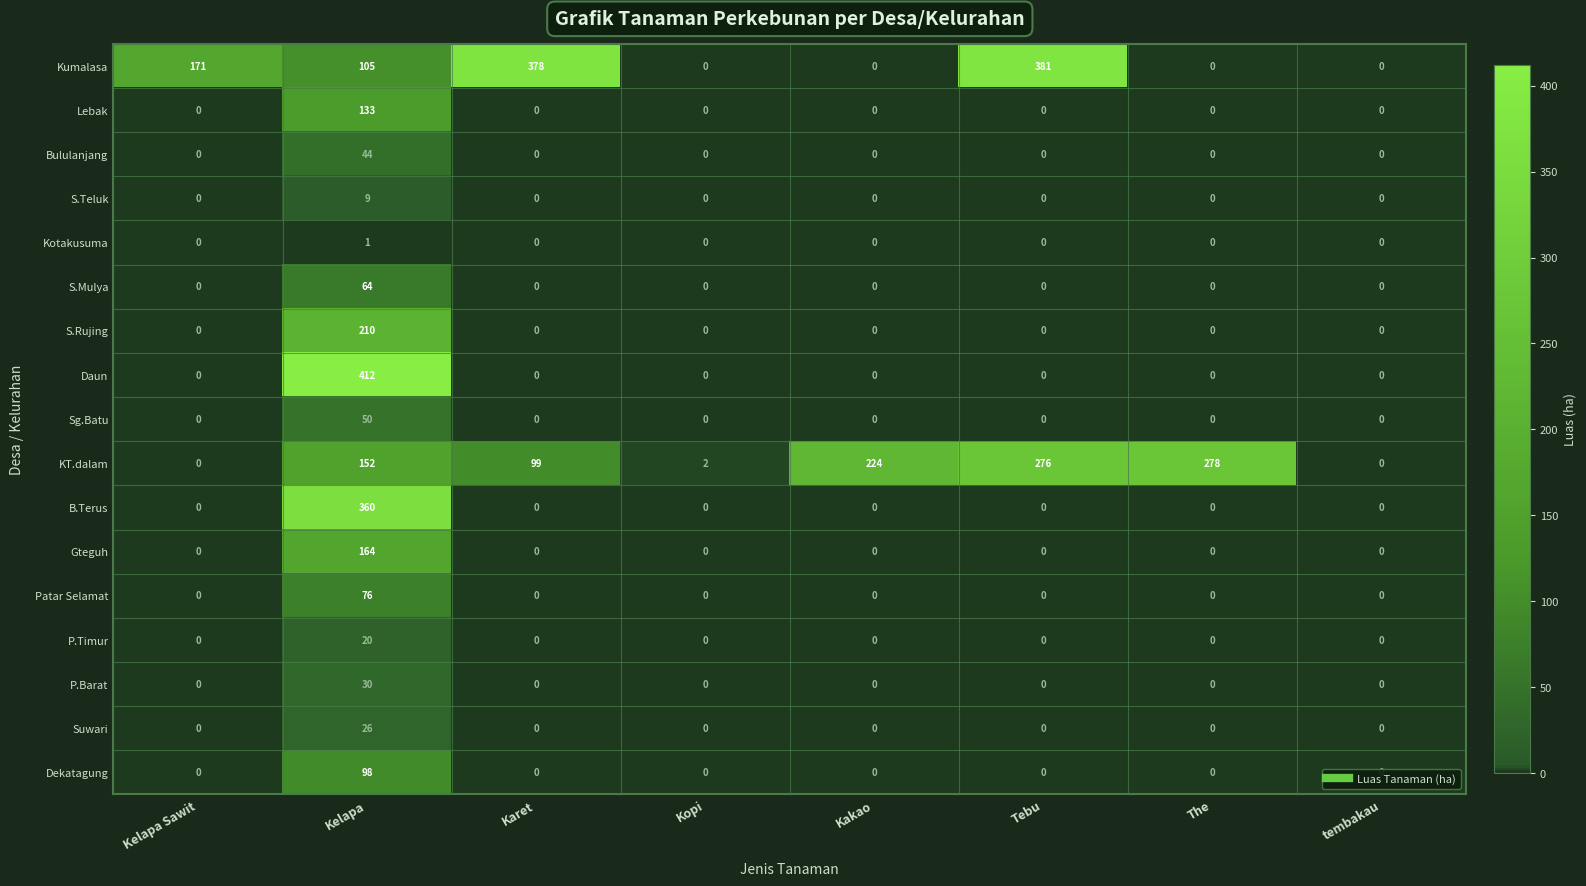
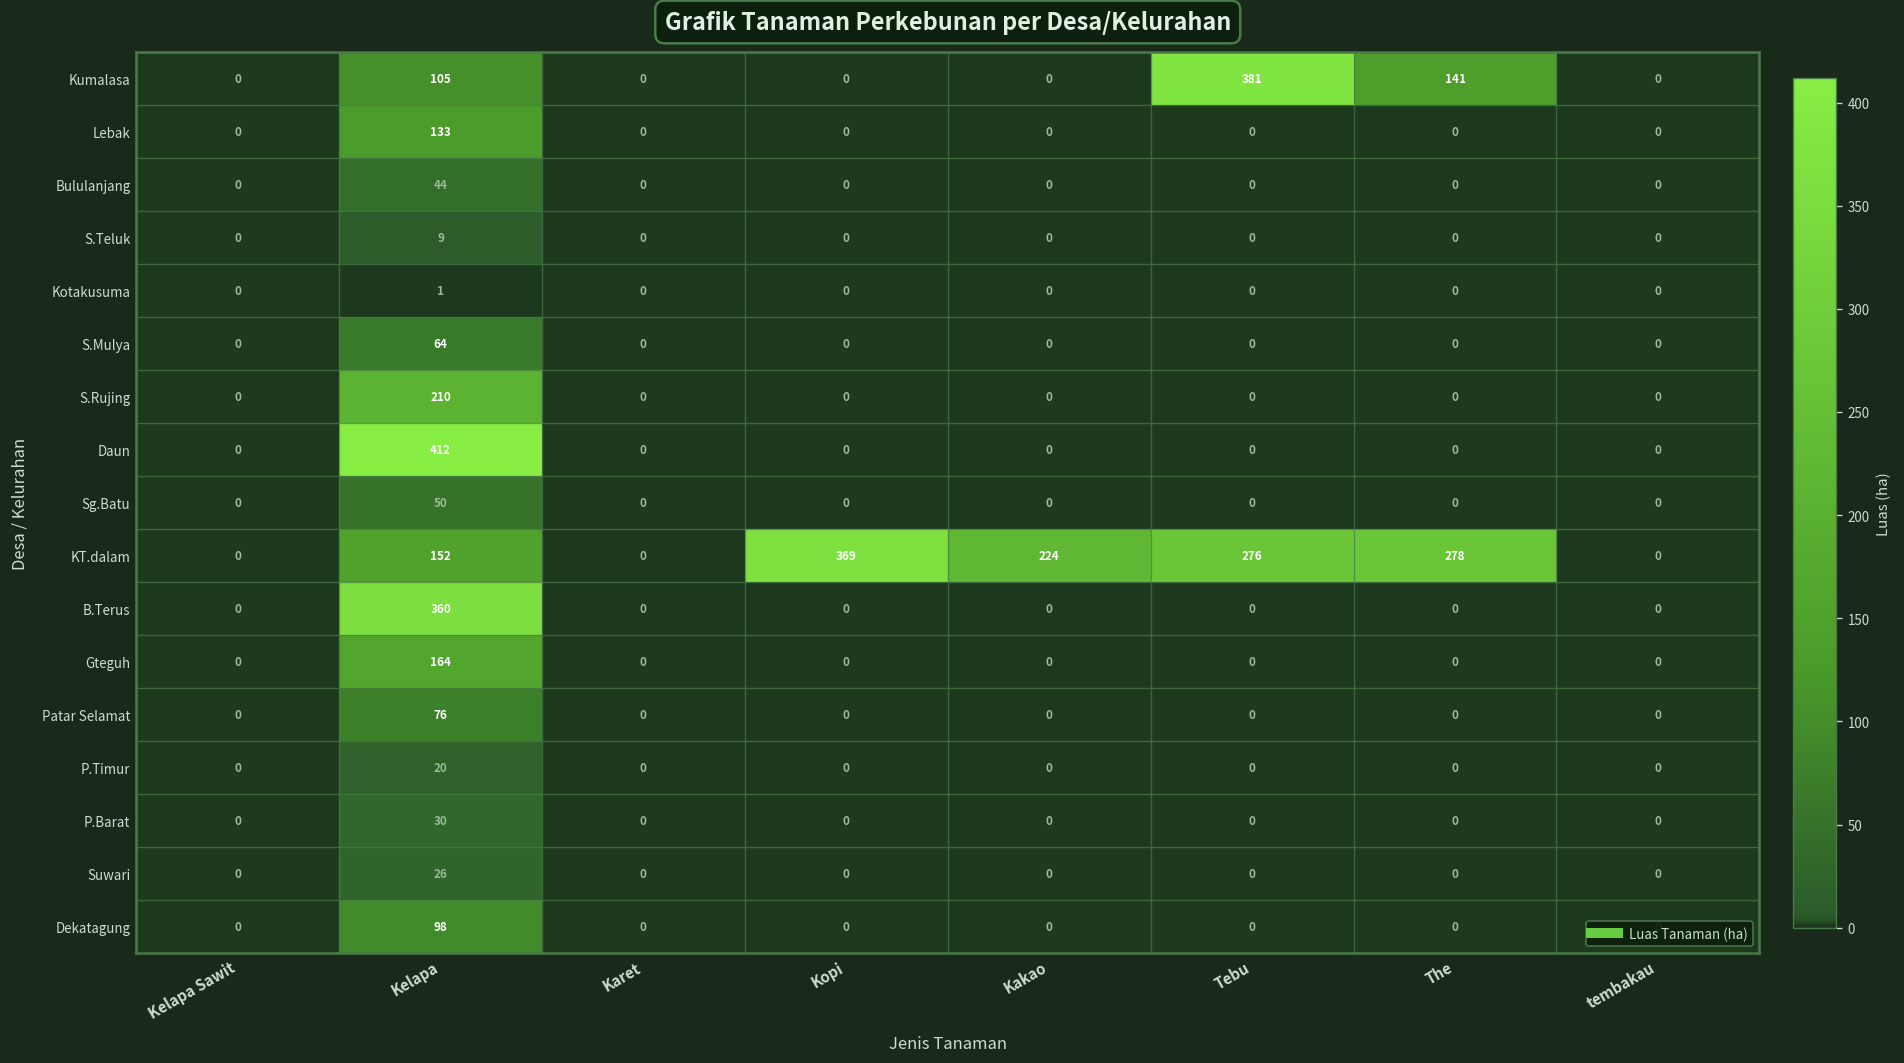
  {
    "Kumalasa": {
-     "Kelapa Sawit": 171,
+     "Kelapa Sawit": 0,
      "Kelapa": 105,
-     "Karet": 378,
+     "Karet": 0,
      "Kopi": 0,
      "Kakao": 0,
      "Tebu": 381,
-     "The": 0,
+     "The": 141,
      "tembakau": 0
    },
    "Lebak": {
      "Kelapa Sawit": 0,
      "Kelapa": 133,
      "Karet": 0,
      "Kopi": 0,
      "Kakao": 0,
      "Tebu": 0,
      "The": 0,
      "tembakau": 0
    },
    "Bululanjang": {
      "Kelapa Sawit": 0,
      "Kelapa": 44,
      "Karet": 0,
      "Kopi": 0,
      "Kakao": 0,
      "Tebu": 0,
      "The": 0,
      "tembakau": 0
    },
    "S.Teluk": {
      "Kelapa Sawit": 0,
      "Kelapa": 9,
      "Karet": 0,
      "Kopi": 0,
      "Kakao": 0,
      "Tebu": 0,
      "The": 0,
      "tembakau": 0
    },
    "Kotakusuma": {
      "Kelapa Sawit": 0,
      "Kelapa": 1,
      "Karet": 0,
      "Kopi": 0,
      "Kakao": 0,
      "Tebu": 0,
      "The": 0,
      "tembakau": 0
    },
    "S.Mulya": {
      "Kelapa Sawit": 0,
      "Kelapa": 64,
      "Karet": 0,
      "Kopi": 0,
      "Kakao": 0,
      "Tebu": 0,
      "The": 0,
      "tembakau": 0
    },
    "S.Rujing": {
      "Kelapa Sawit": 0,
      "Kelapa": 210,
      "Karet": 0,
      "Kopi": 0,
      "Kakao": 0,
      "Tebu": 0,
      "The": 0,
      "tembakau": 0
    },
    "Daun": {
      "Kelapa Sawit": 0,
      "Kelapa": 412,
      "Karet": 0,
      "Kopi": 0,
      "Kakao": 0,
      "Tebu": 0,
      "The": 0,
      "tembakau": 0
    },
    "Sg.Batu": {
      "Kelapa Sawit": 0,
      "Kelapa": 50,
      "Karet": 0,
      "Kopi": 0,
      "Kakao": 0,
      "Tebu": 0,
      "The": 0,
      "tembakau": 0
    },
    "KT.dalam": {
      "Kelapa Sawit": 0,
      "Kelapa": 152,
-     "Karet": 99,
-     "Kopi": 2,
+     "Karet": 0,
+     "Kopi": 369,
      "Kakao": 224,
      "Tebu": 276,
      "The": 278,
      "tembakau": 0
    },
    "B.Terus": {
      "Kelapa Sawit": 0,
      "Kelapa": 360,
      "Karet": 0,
      "Kopi": 0,
      "Kakao": 0,
      "Tebu": 0,
      "The": 0,
      "tembakau": 0
    },
    "Gteguh": {
      "Kelapa Sawit": 0,
      "Kelapa": 164,
      "Karet": 0,
      "Kopi": 0,
      "Kakao": 0,
      "Tebu": 0,
      "The": 0,
      "tembakau": 0
    },
    "Patar Selamat": {
      "Kelapa Sawit": 0,
      "Kelapa": 76,
      "Karet": 0,
      "Kopi": 0,
      "Kakao": 0,
      "Tebu": 0,
      "The": 0,
      "tembakau": 0
    },
    "P.Timur": {
      "Kelapa Sawit": 0,
      "Kelapa": 20,
      "Karet": 0,
      "Kopi": 0,
      "Kakao": 0,
      "Tebu": 0,
      "The": 0,
      "tembakau": 0
    },
    "P.Barat": {
      "Kelapa Sawit": 0,
      "Kelapa": 30,
      "Karet": 0,
      "Kopi": 0,
      "Kakao": 0,
      "Tebu": 0,
      "The": 0,
      "tembakau": 0
    },
    "Suwari": {
      "Kelapa Sawit": 0,
      "Kelapa": 26,
      "Karet": 0,
      "Kopi": 0,
      "Kakao": 0,
      "Tebu": 0,
      "The": 0,
      "tembakau": 0
    },
    "Dekatagung": {
      "Kelapa Sawit": 0,
      "Kelapa": 98,
      "Karet": 0,
      "Kopi": 0,
      "Kakao": 0,
      "Tebu": 0,
      "The": 0
    }
  }
